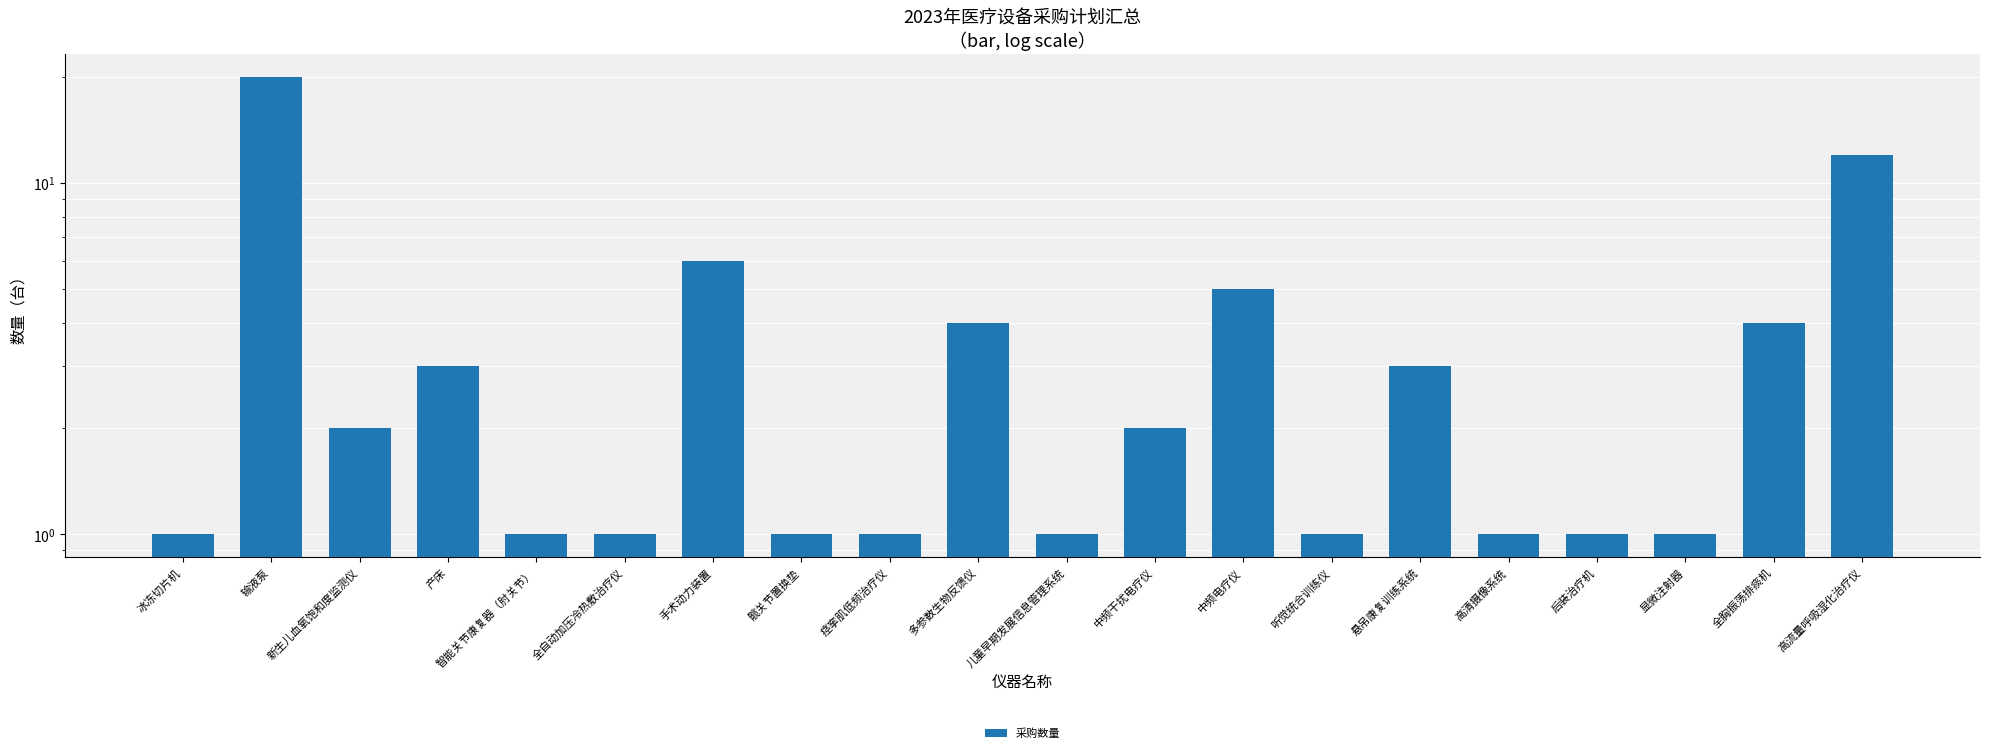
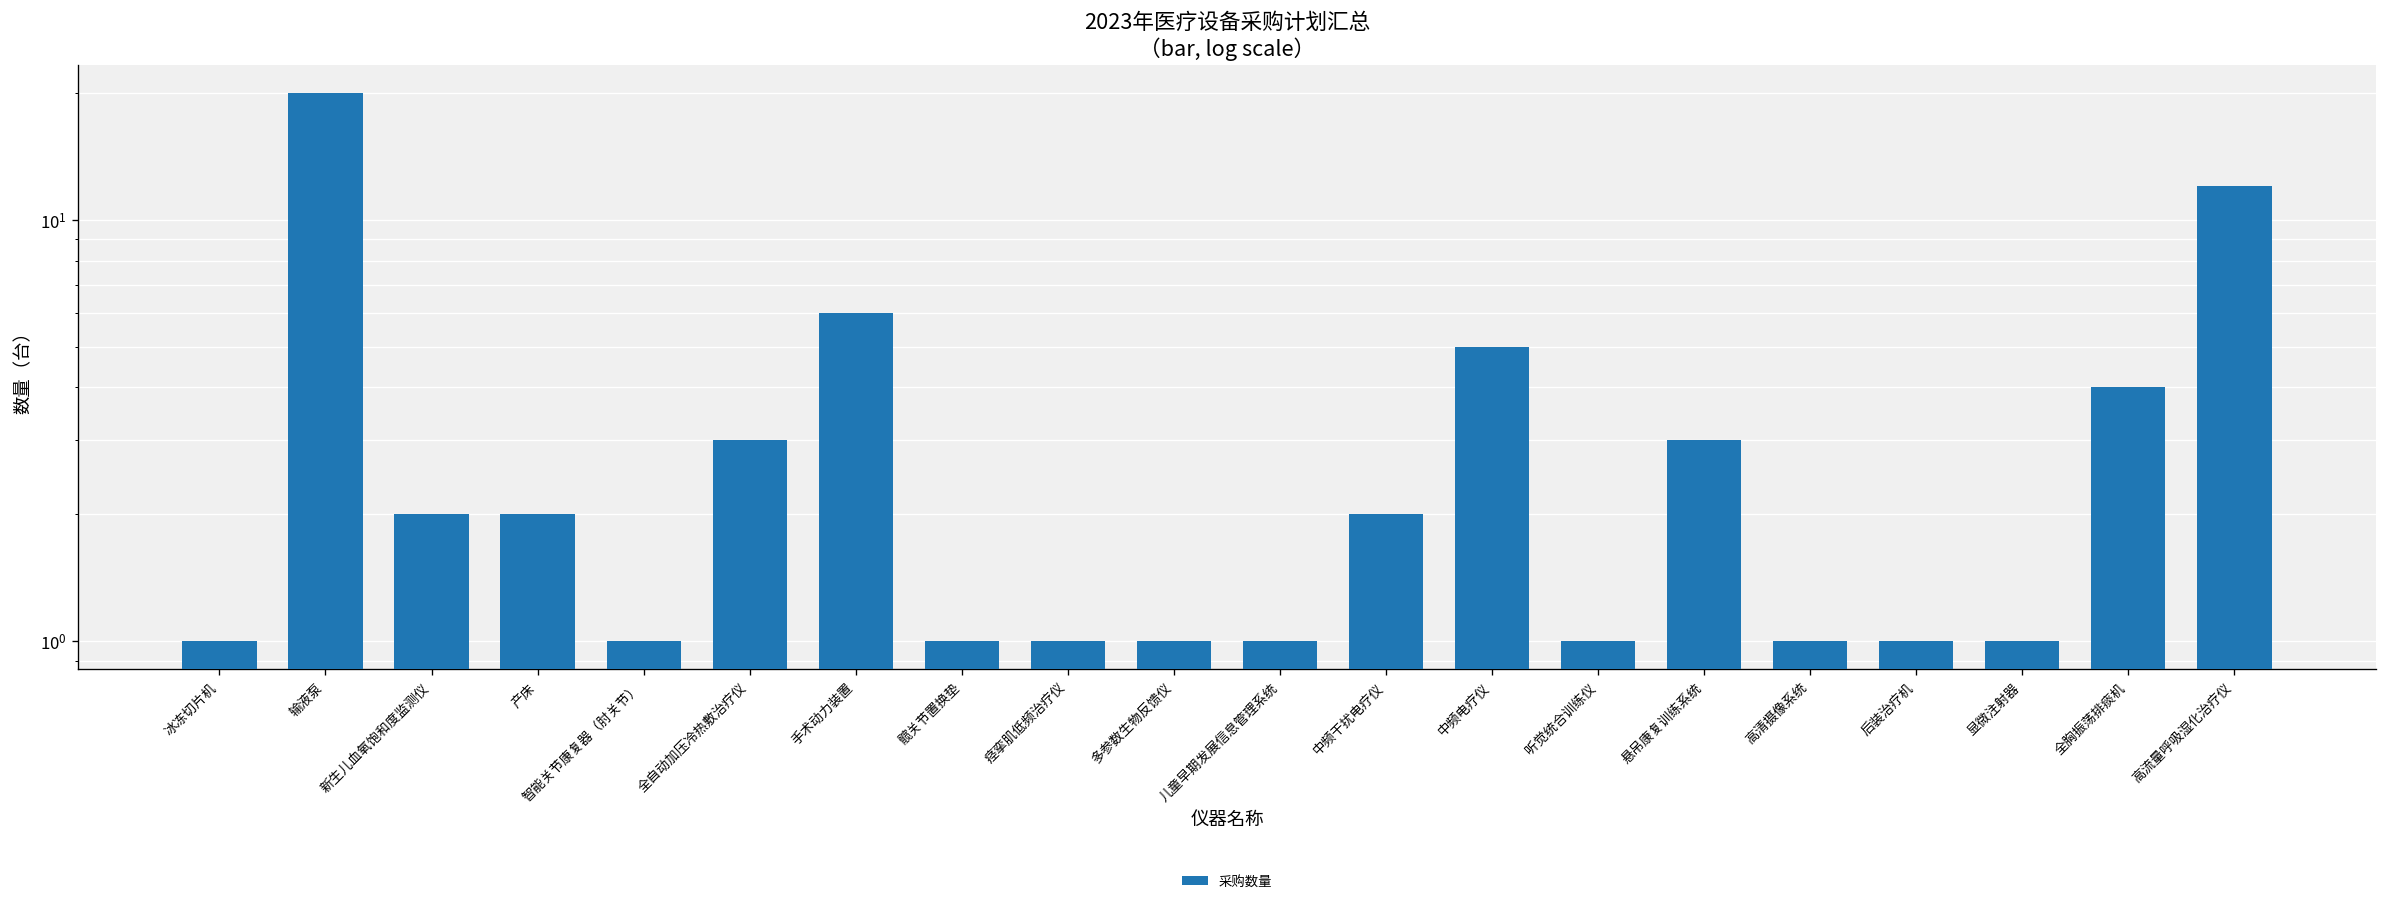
  {
    "冰冻切片机": 1,
    "输液泵": 20,
    "新生儿血氧饱和度监测仪": 2,
-   "产床": 3,
+   "产床": 2,
    "智能关节康复器（肘关节）": 1,
-   "全自动加压冷热敷治疗仪": 1,
+   "全自动加压冷热敷治疗仪": 3,
    "手术动力装置": 6,
    "髋关节置换垫": 1,
    "痉挛肌低频治疗仪": 1,
-   "多参数生物反馈仪": 4,
+   "多参数生物反馈仪": 1,
    "儿童早期发展信息管理系统": 1,
    "中频干扰电疗仪": 2,
    "中频电疗仪": 5,
    "听觉统合训练仪": 1,
    "悬吊康复训练系统": 3,
    "高清摄像系统": 1,
    "后装治疗机": 1,
    "显微注射器": 1,
    "全胸振荡排痰机": 4,
    "高流量呼吸湿化治疗仪": 12
  }
